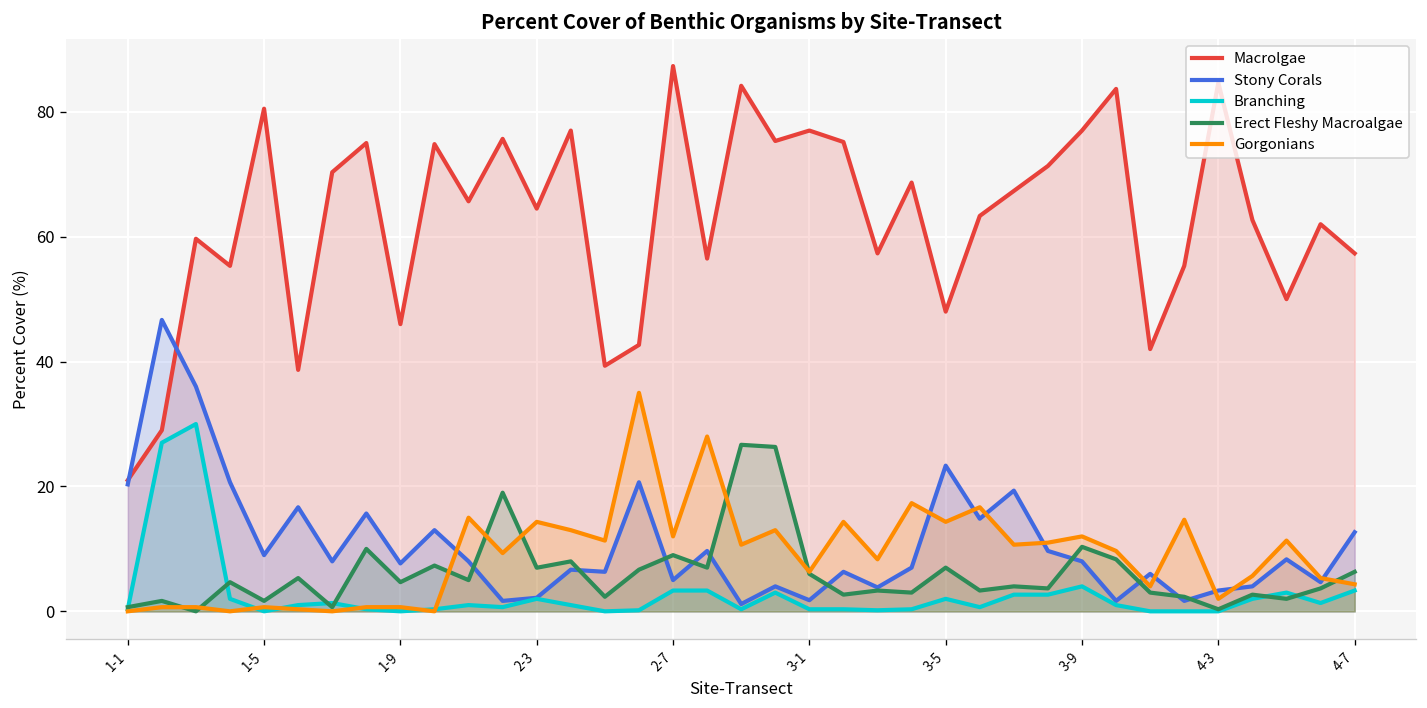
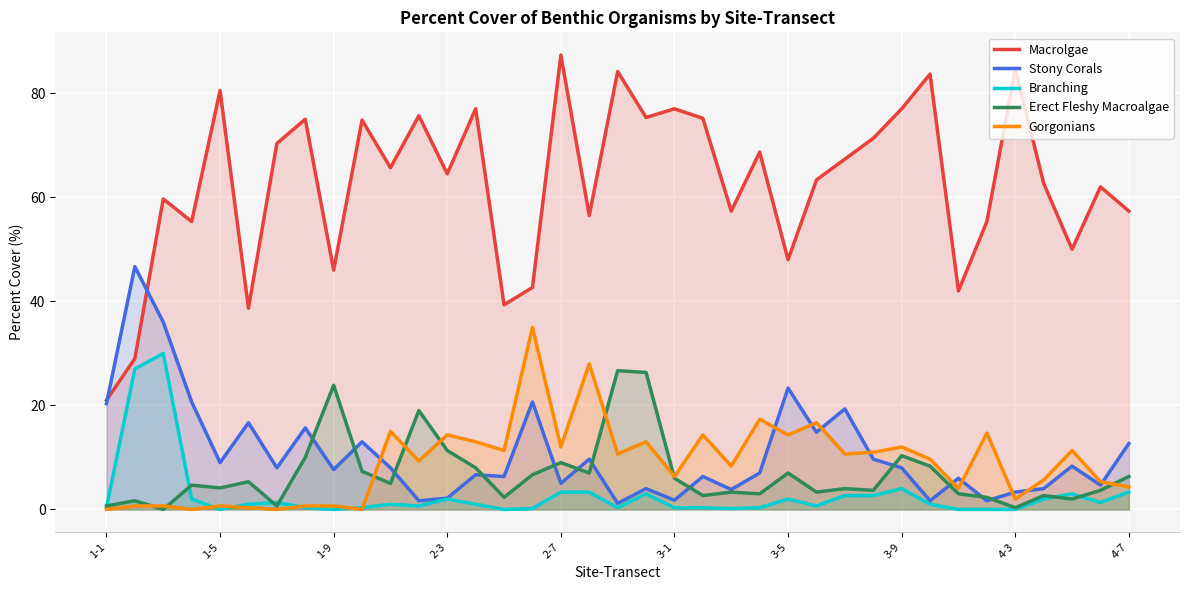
  {
    "Macrolgae": {
      "1-1": 21,
      "1-5": 81,
      "1-9": 46,
      "2-3": 65,
      "2-7": 87,
      "3-1": 77,
      "3-5": 48,
      "3-9": 77,
      "4-7": 57
    },
    "Stony Corals": {
      "1-1": 20,
      "1-5": 9,
      "1-9": 8,
      "2-7": 5,
      "3-1": 2,
      "3-5": 23,
      "3-9": 8,
      "4-3": 3,
      "4-7": 13
    },
    "Branching": {
      "1-5": 0,
      "1-9": 0,
      "2-7": 3,
      "3-1": 0,
      "3-5": 2,
      "3-9": 4,
      "4-7": 3
    },
    "Erect Fleshy Macroalgae": {
-     "1-5": 2,
-     "1-9": 5,
-     "2-3": 7,
+     "1-5": 4,
+     "1-9": 24,
+     "2-3": 11,
      "2-7": 9,
      "3-5": 7,
      "3-9": 10,
      "4-7": 6
    },
    "Gorgonians": {
      "1-5": 1,
      "1-9": 1,
      "2-3": 14,
      "2-7": 12,
      "3-5": 14,
      "3-9": 12,
      "4-3": 2,
      "4-7": 4
    }
  }
